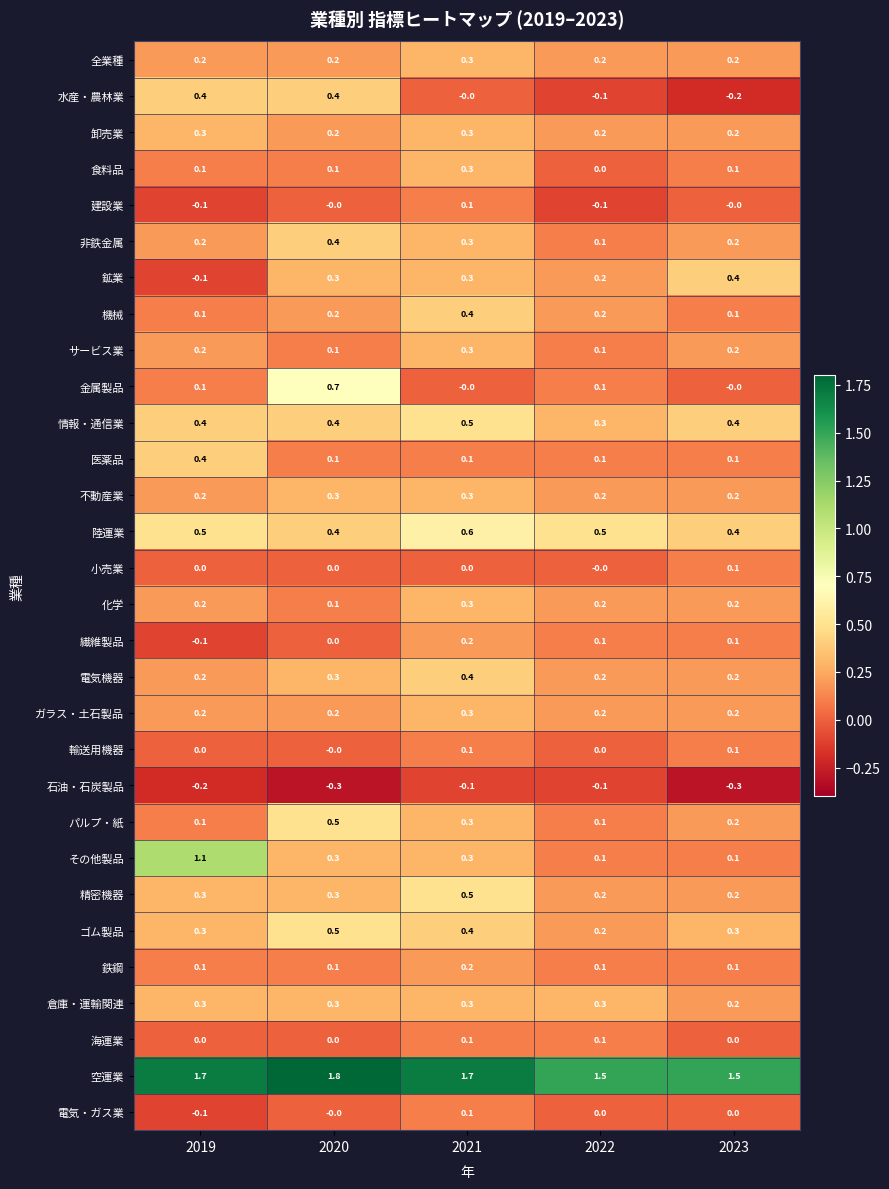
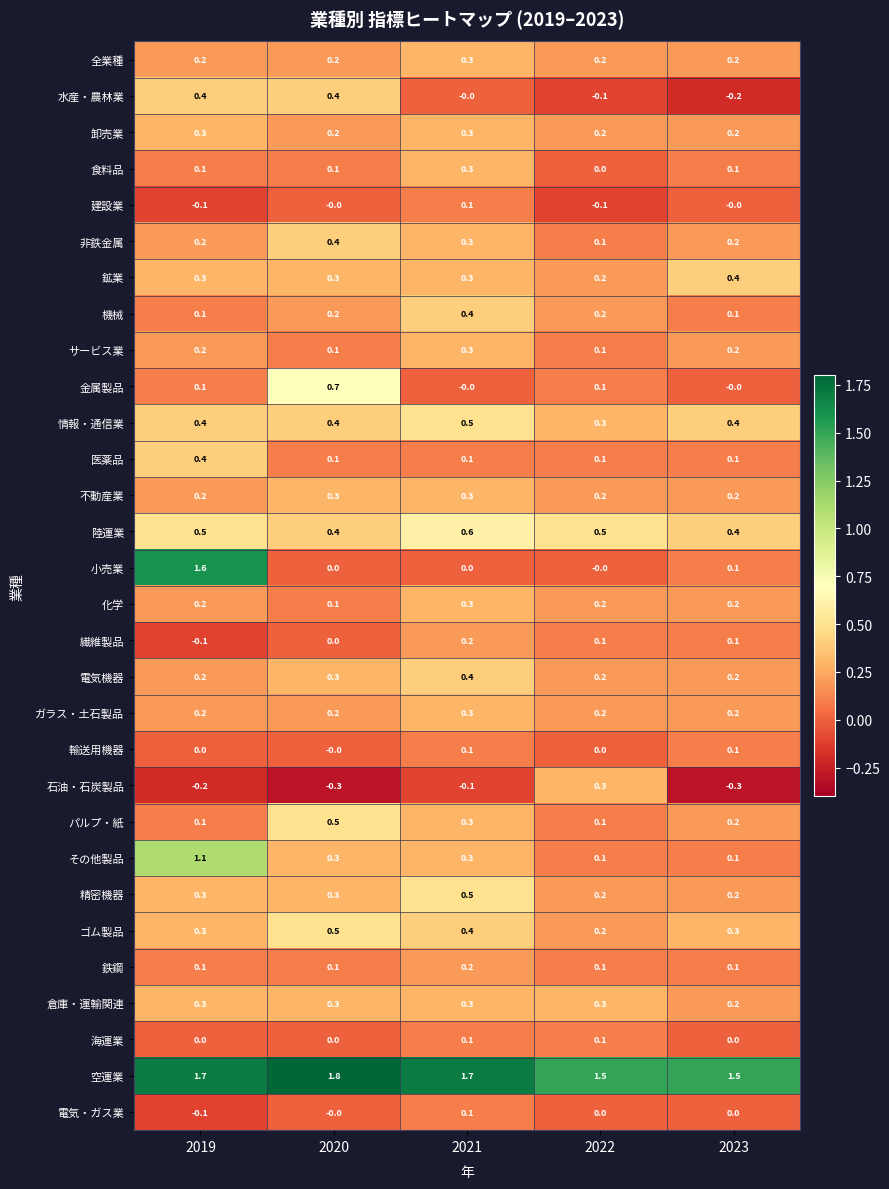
  {
    "全業種": {
      "2019": 0.2,
      "2020": 0.2,
      "2021": 0.3,
      "2022": 0.2,
      "2023": 0.2
    },
    "水産・農林業": {
      "2019": 0.4,
      "2020": 0.4,
      "2021": -0.0,
      "2022": -0.1,
      "2023": -0.2
    },
    "卸売業": {
      "2019": 0.3,
      "2020": 0.2,
      "2021": 0.3,
      "2022": 0.2,
      "2023": 0.2
    },
    "食料品": {
      "2019": 0.1,
      "2020": 0.1,
      "2021": 0.3,
      "2022": 0.0,
      "2023": 0.1
    },
    "建設業": {
      "2019": -0.1,
      "2020": -0.0,
      "2021": 0.1,
      "2022": -0.1,
      "2023": -0.0
    },
    "非鉄金属": {
      "2019": 0.2,
      "2020": 0.4,
      "2021": 0.3,
      "2022": 0.1,
      "2023": 0.2
    },
    "鉱業": {
-     "2019": -0.1,
+     "2019": 0.3,
      "2020": 0.3,
      "2021": 0.3,
      "2022": 0.2,
      "2023": 0.4
    },
    "機械": {
      "2019": 0.1,
      "2020": 0.2,
      "2021": 0.4,
      "2022": 0.2,
      "2023": 0.1
    },
    "サービス業": {
      "2019": 0.2,
      "2020": 0.1,
      "2021": 0.3,
      "2022": 0.1,
      "2023": 0.2
    },
    "金属製品": {
      "2019": 0.1,
      "2020": 0.7,
      "2021": -0.0,
      "2022": 0.1,
      "2023": -0.0
    },
    "情報・通信業": {
      "2019": 0.4,
      "2020": 0.4,
      "2021": 0.5,
      "2022": 0.3,
      "2023": 0.4
    },
    "医薬品": {
      "2019": 0.4,
      "2020": 0.1,
      "2021": 0.1,
      "2022": 0.1,
      "2023": 0.1
    },
    "不動産業": {
      "2019": 0.2,
      "2020": 0.3,
      "2021": 0.3,
      "2022": 0.2,
      "2023": 0.2
    },
    "陸運業": {
      "2019": 0.5,
      "2020": 0.4,
      "2021": 0.6,
      "2022": 0.5,
      "2023": 0.4
    },
    "小売業": {
-     "2019": 0.0,
+     "2019": 1.6,
      "2020": 0.0,
      "2021": 0.0,
      "2022": -0.0,
      "2023": 0.1
    },
    "化学": {
      "2019": 0.2,
      "2020": 0.1,
      "2021": 0.3,
      "2022": 0.2,
      "2023": 0.2
    },
    "繊維製品": {
      "2019": -0.1,
      "2020": 0.0,
      "2021": 0.2,
      "2022": 0.1,
      "2023": 0.1
    },
    "電気機器": {
      "2019": 0.2,
      "2020": 0.3,
      "2021": 0.4,
      "2022": 0.2,
      "2023": 0.2
    },
    "ガラス・土石製品": {
      "2019": 0.2,
      "2020": 0.2,
      "2021": 0.3,
      "2022": 0.2,
      "2023": 0.2
    },
    "輸送用機器": {
      "2019": 0.0,
      "2020": -0.0,
      "2021": 0.1,
      "2022": 0.0,
      "2023": 0.1
    },
    "石油・石炭製品": {
      "2019": -0.2,
      "2020": -0.3,
      "2021": -0.1,
-     "2022": -0.1,
+     "2022": 0.3,
      "2023": -0.3
    },
    "パルプ・紙": {
      "2019": 0.1,
      "2020": 0.5,
      "2021": 0.3,
      "2022": 0.1,
      "2023": 0.2
    },
    "その他製品": {
      "2019": 1.1,
      "2020": 0.3,
      "2021": 0.3,
      "2022": 0.1,
      "2023": 0.1
    },
    "精密機器": {
      "2019": 0.3,
      "2020": 0.3,
      "2021": 0.5,
      "2022": 0.2,
      "2023": 0.2
    },
    "ゴム製品": {
      "2019": 0.3,
      "2020": 0.5,
      "2021": 0.4,
      "2022": 0.2,
      "2023": 0.3
    },
    "鉄鋼": {
      "2019": 0.1,
      "2020": 0.1,
      "2021": 0.2,
      "2022": 0.1,
      "2023": 0.1
    },
    "倉庫・運輸関連": {
      "2019": 0.3,
      "2020": 0.3,
      "2021": 0.3,
      "2022": 0.3,
      "2023": 0.2
    },
    "海運業": {
      "2019": 0.0,
      "2020": 0.0,
      "2021": 0.1,
      "2022": 0.1,
      "2023": 0.0
    },
    "空運業": {
      "2019": 1.7,
      "2020": 1.8,
      "2021": 1.7,
      "2022": 1.5,
      "2023": 1.5
    },
    "電気・ガス業": {
      "2019": -0.1,
      "2020": -0.0,
      "2021": 0.1,
      "2022": 0.0,
      "2023": 0.0
    }
  }
